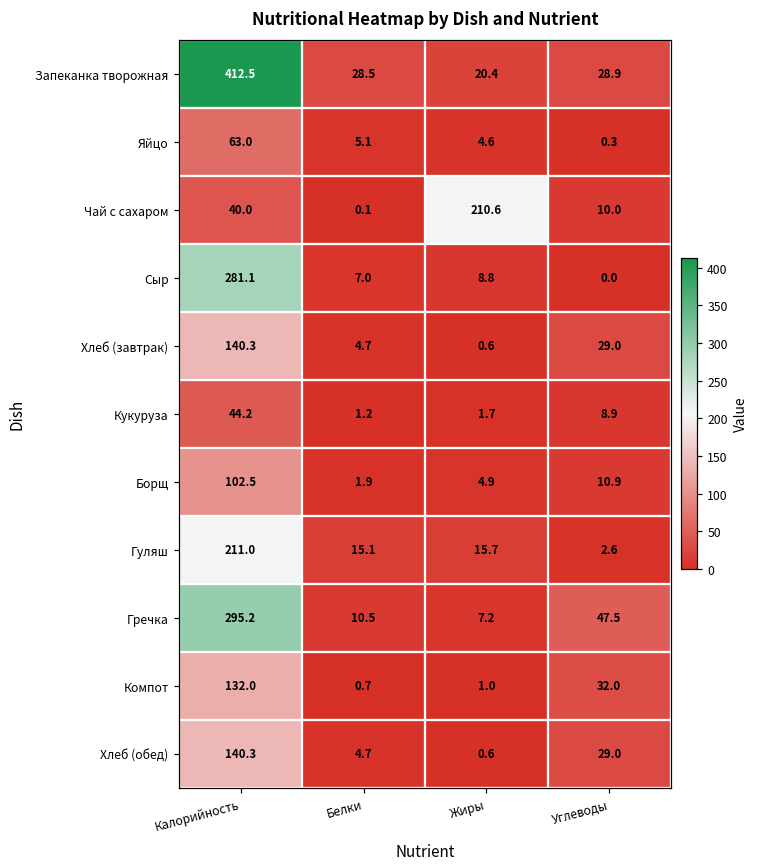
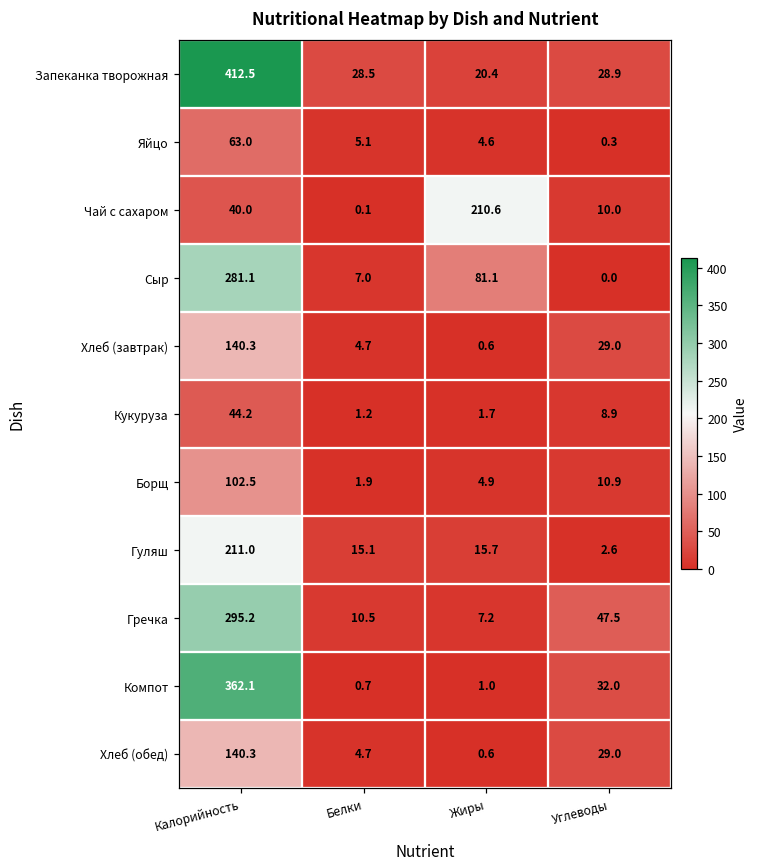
  {
    "Запеканка творожная": {
      "Калорийность": 412.5,
      "Белки": 28.5,
      "Жиры": 20.4,
      "Углеводы": 28.9
    },
    "Яйцо": {
      "Калорийность": 63.0,
      "Белки": 5.1,
      "Жиры": 4.6,
      "Углеводы": 0.3
    },
    "Чай с сахаром": {
      "Калорийность": 40.0,
      "Белки": 0.1,
      "Жиры": 210.6,
      "Углеводы": 10.0
    },
    "Сыр": {
      "Калорийность": 281.1,
      "Белки": 7.0,
-     "Жиры": 8.8,
+     "Жиры": 81.1,
      "Углеводы": 0.0
    },
    "Хлеб (завтрак)": {
      "Калорийность": 140.3,
      "Белки": 4.7,
      "Жиры": 0.6,
      "Углеводы": 29.0
    },
    "Кукуруза": {
      "Калорийность": 44.2,
      "Белки": 1.2,
      "Жиры": 1.7,
      "Углеводы": 8.9
    },
    "Борщ": {
      "Калорийность": 102.5,
      "Белки": 1.9,
      "Жиры": 4.9,
      "Углеводы": 10.9
    },
    "Гуляш": {
      "Калорийность": 211.0,
      "Белки": 15.1,
      "Жиры": 15.7,
      "Углеводы": 2.6
    },
    "Гречка": {
      "Калорийность": 295.2,
      "Белки": 10.5,
      "Жиры": 7.2,
      "Углеводы": 47.5
    },
    "Компот": {
-     "Калорийность": 132.0,
+     "Калорийность": 362.1,
      "Белки": 0.7,
      "Жиры": 1.0,
      "Углеводы": 32.0
    },
    "Хлеб (обед)": {
      "Калорийность": 140.3,
      "Белки": 4.7,
      "Жиры": 0.6,
      "Углеводы": 29.0
    }
  }
